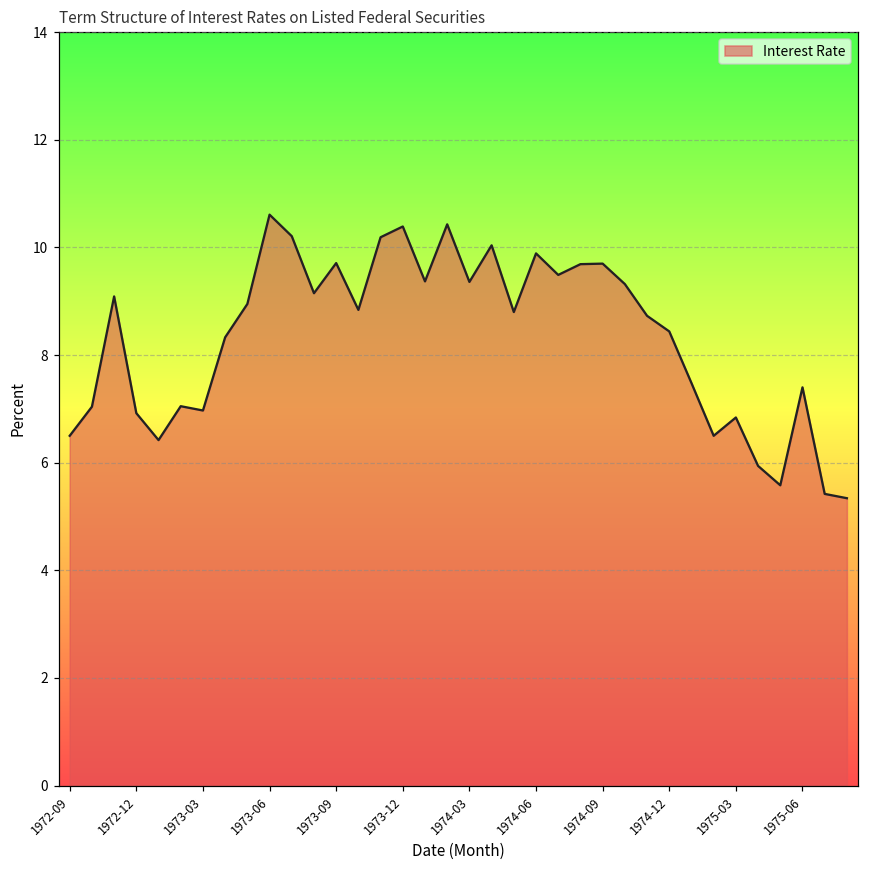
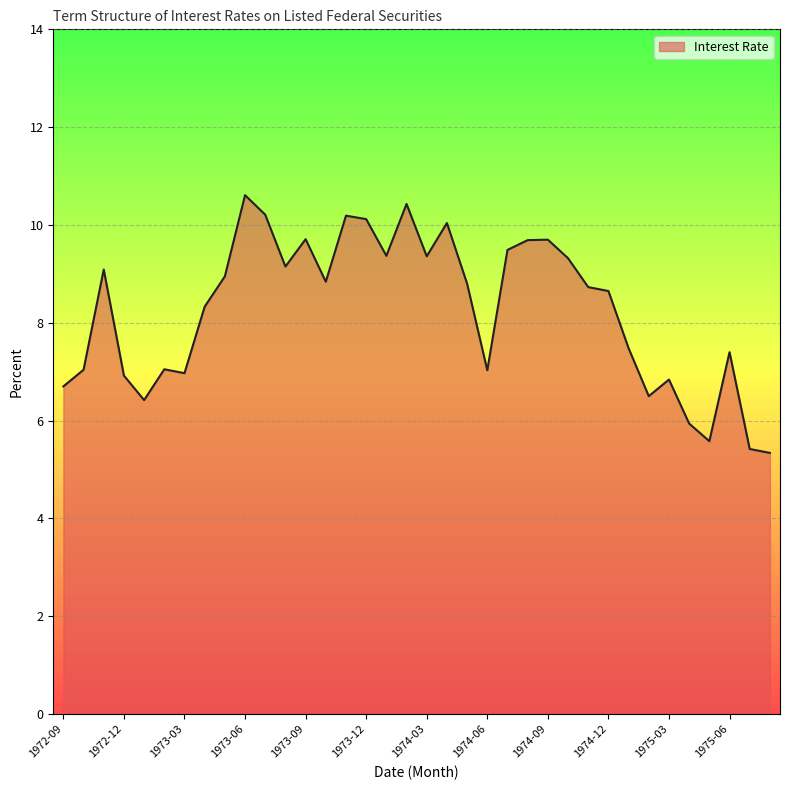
  {
-   "1972-09": 6.5,
+   "1972-09": 6.7,
    "1972-12": 6.9,
    "1973-03": 7.0,
    "1973-06": 10.6,
    "1973-09": 9.7,
-   "1973-12": 10.4,
+   "1973-12": 10.1,
    "1974-03": 9.4,
-   "1974-06": 9.9,
+   "1974-06": 7.0,
    "1974-09": 9.7,
-   "1974-12": 8.4,
+   "1974-12": 8.7,
    "1975-03": 6.8,
    "1975-06": 7.4
  }
